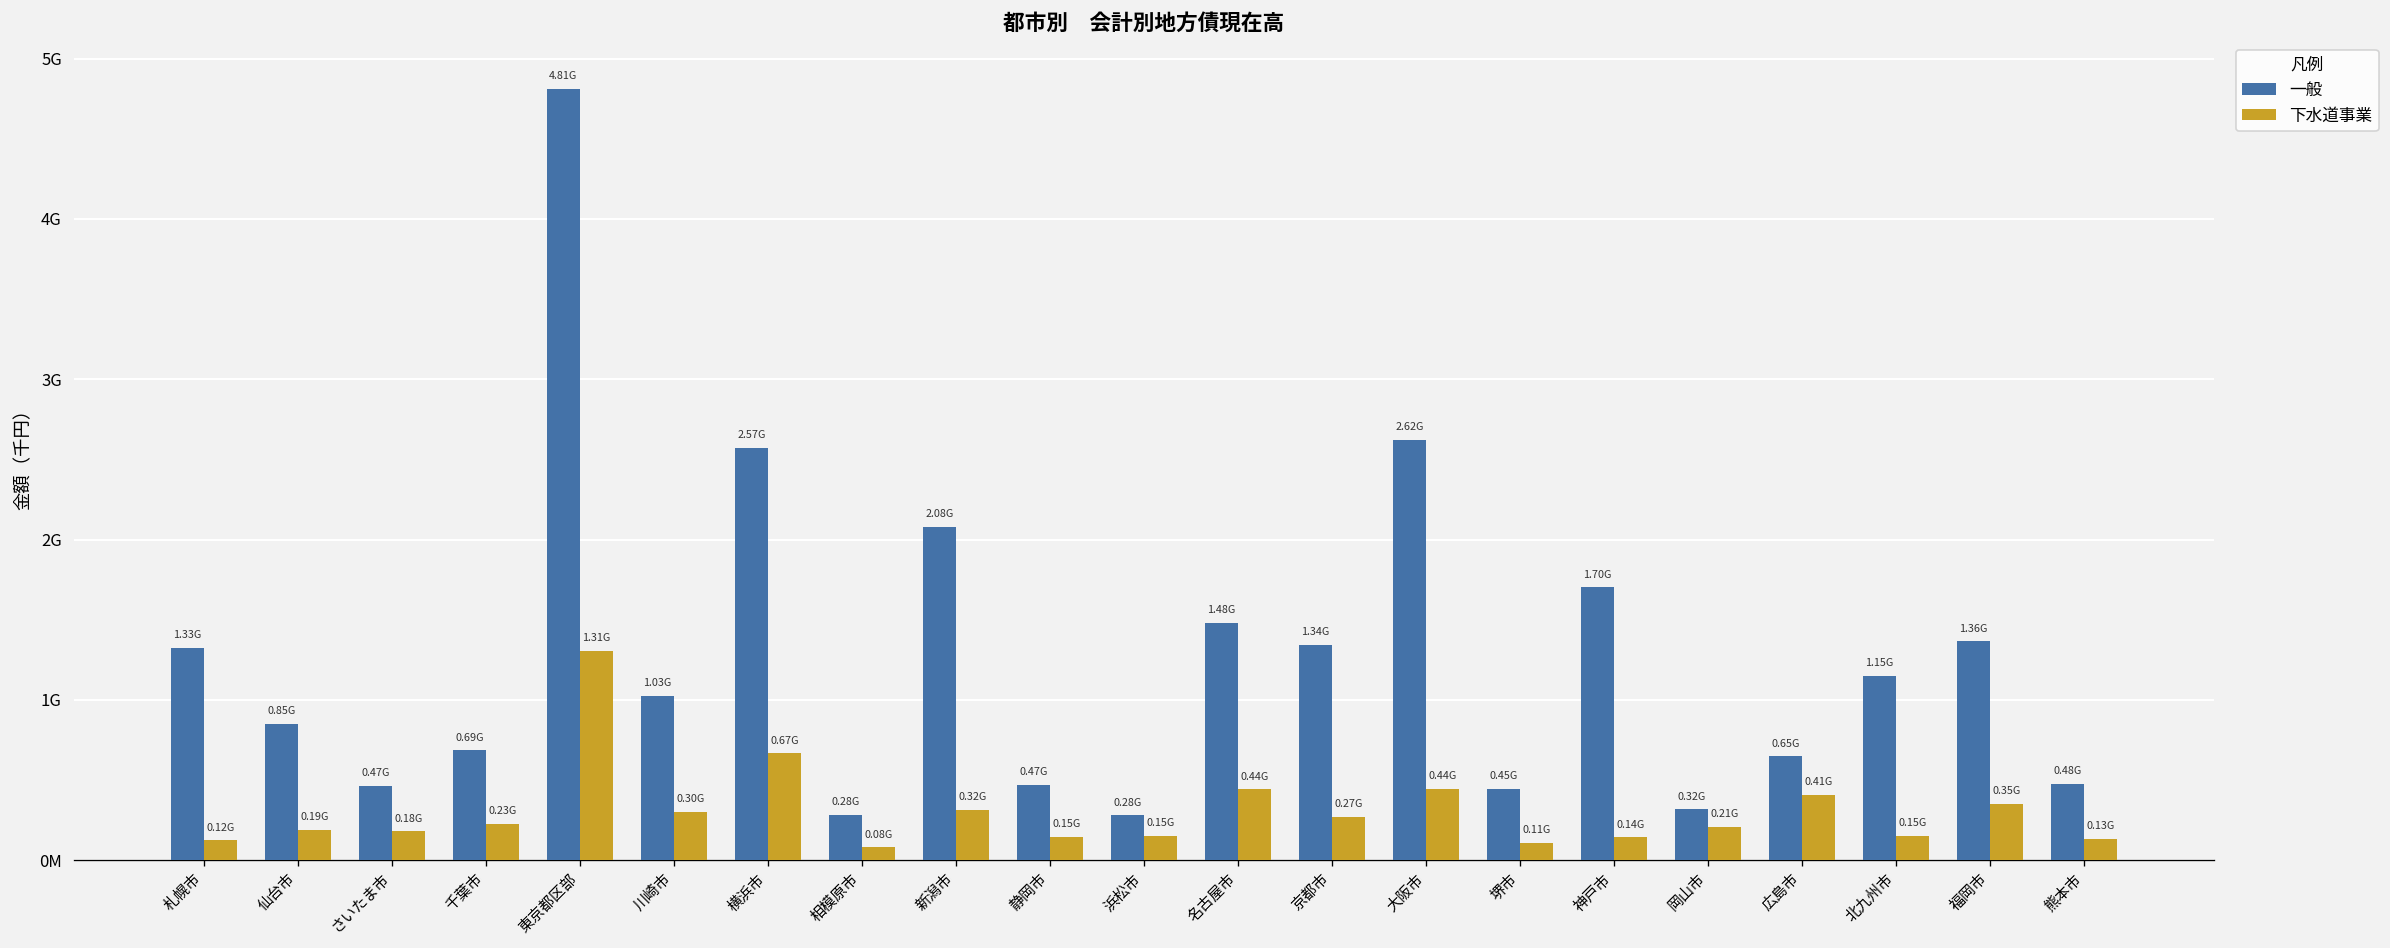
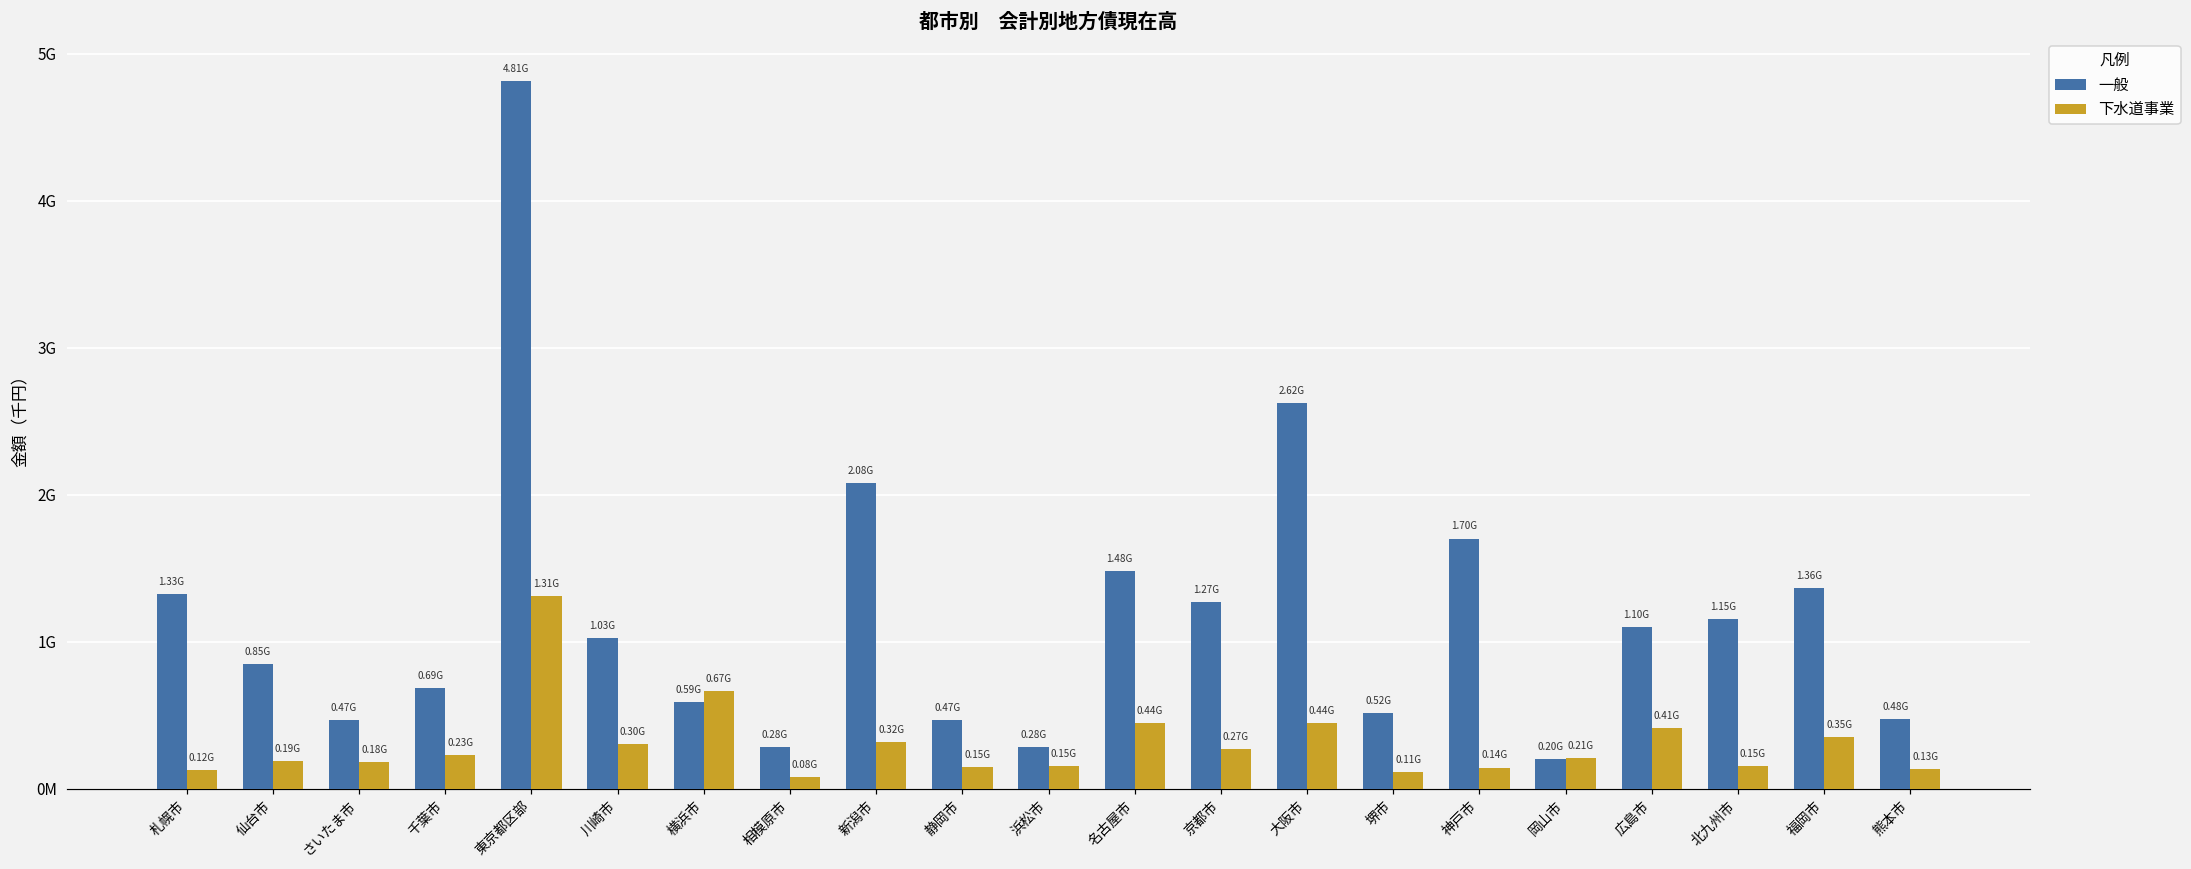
  {
    "一般": {
      "札幌市": "1.33G",
      "仙台市": "0.85G",
      "さいたま市": "0.47G",
      "千葉市": "0.69G",
      "東京都区部": "4.81G",
      "川崎市": "1.03G",
-     "横浜市": "2.57G",
+     "横浜市": "0.59G",
      "相模原市": "0.28G",
      "新潟市": "2.08G",
      "静岡市": "0.47G",
      "浜松市": "0.28G",
      "名古屋市": "1.48G",
-     "京都市": "1.34G",
+     "京都市": "1.27G",
      "大阪市": "2.62G",
-     "堺市": "0.45G",
+     "堺市": "0.52G",
      "神戸市": "1.70G",
-     "岡山市": "0.32G",
-     "広島市": "0.65G",
+     "岡山市": "0.20G",
+     "広島市": "1.10G",
      "北九州市": "1.15G",
      "福岡市": "1.36G",
      "熊本市": "0.48G"
    },
    "下水道事業": {
      "札幌市": "0.12G",
      "仙台市": "0.19G",
      "さいたま市": "0.18G",
      "千葉市": "0.23G",
      "東京都区部": "1.31G",
      "川崎市": "0.30G",
      "横浜市": "0.67G",
      "相模原市": "0.08G",
      "新潟市": "0.32G",
      "静岡市": "0.15G",
      "浜松市": "0.15G",
      "名古屋市": "0.44G",
      "京都市": "0.27G",
      "大阪市": "0.44G",
      "堺市": "0.11G",
      "神戸市": "0.14G",
      "岡山市": "0.21G",
      "広島市": "0.41G",
      "北九州市": "0.15G",
      "福岡市": "0.35G",
      "熊本市": "0.13G"
    }
  }
